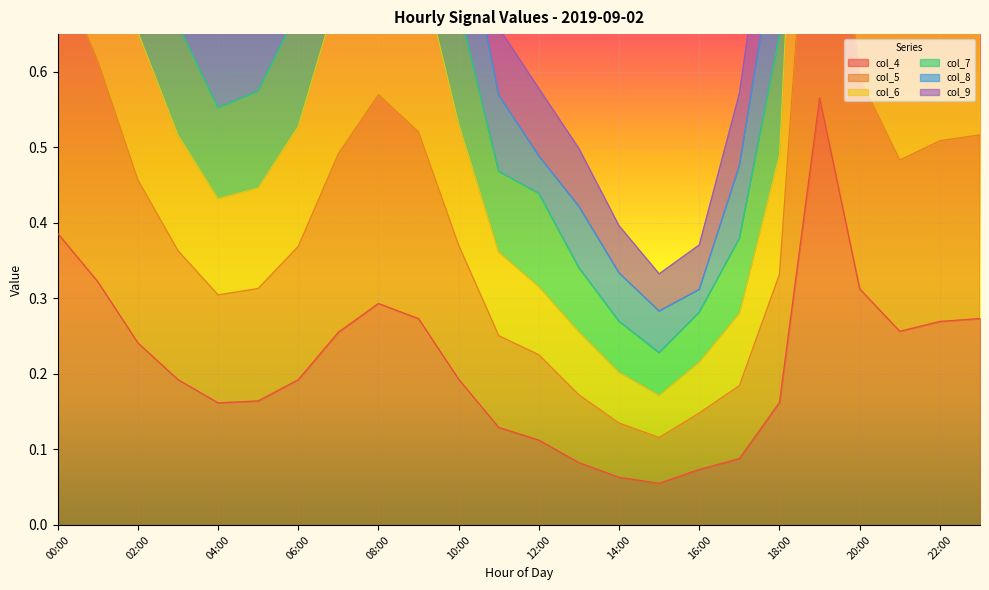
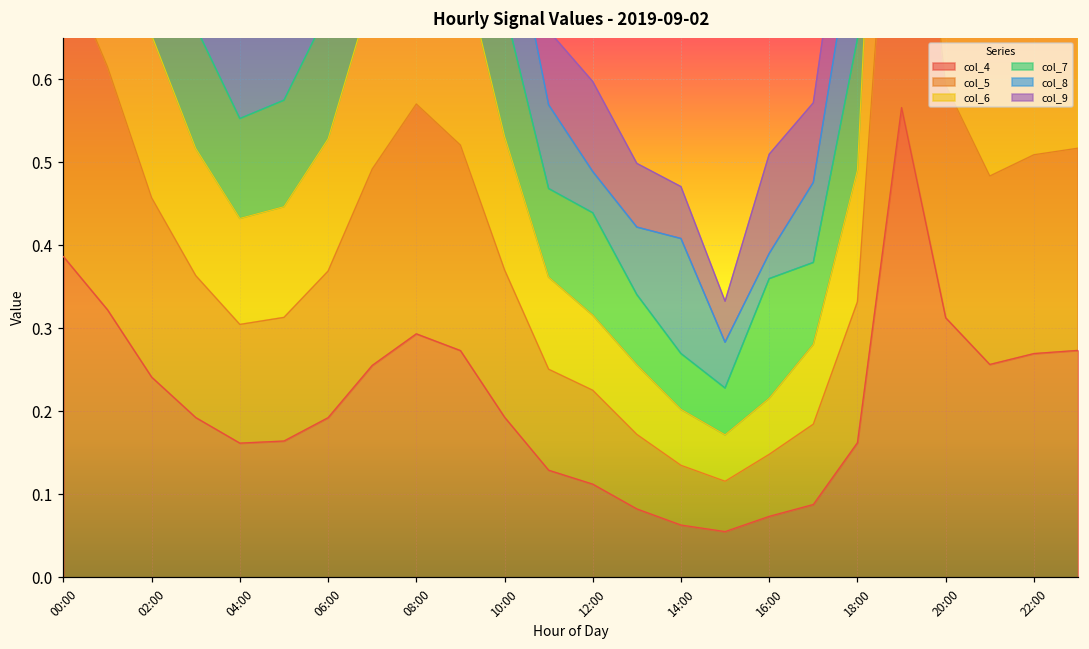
  {
    "col_6": {
      "04:00": 0.13,
      "06:00": 0.16,
      "10:00": 0.16,
      "12:00": 0.09,
      "14:00": 0.07,
      "16:00": 0.07,
      "18:00": 0.16
    },
    "col_7": {
      "04:00": 0.12,
      "12:00": 0.12,
      "14:00": 0.07,
-     "16:00": 0.07,
+     "16:00": 0.14,
      "18:00": 0.16
    },
    "col_8": {
      "12:00": 0.05,
-     "14:00": 0.06,
+     "14:00": 0.14,
      "16:00": 0.03
    },
    "col_9": {
-     "12:00": 0.09,
+     "12:00": 0.11,
      "14:00": 0.06,
-     "16:00": 0.06
+     "16:00": 0.12
    }
  }
